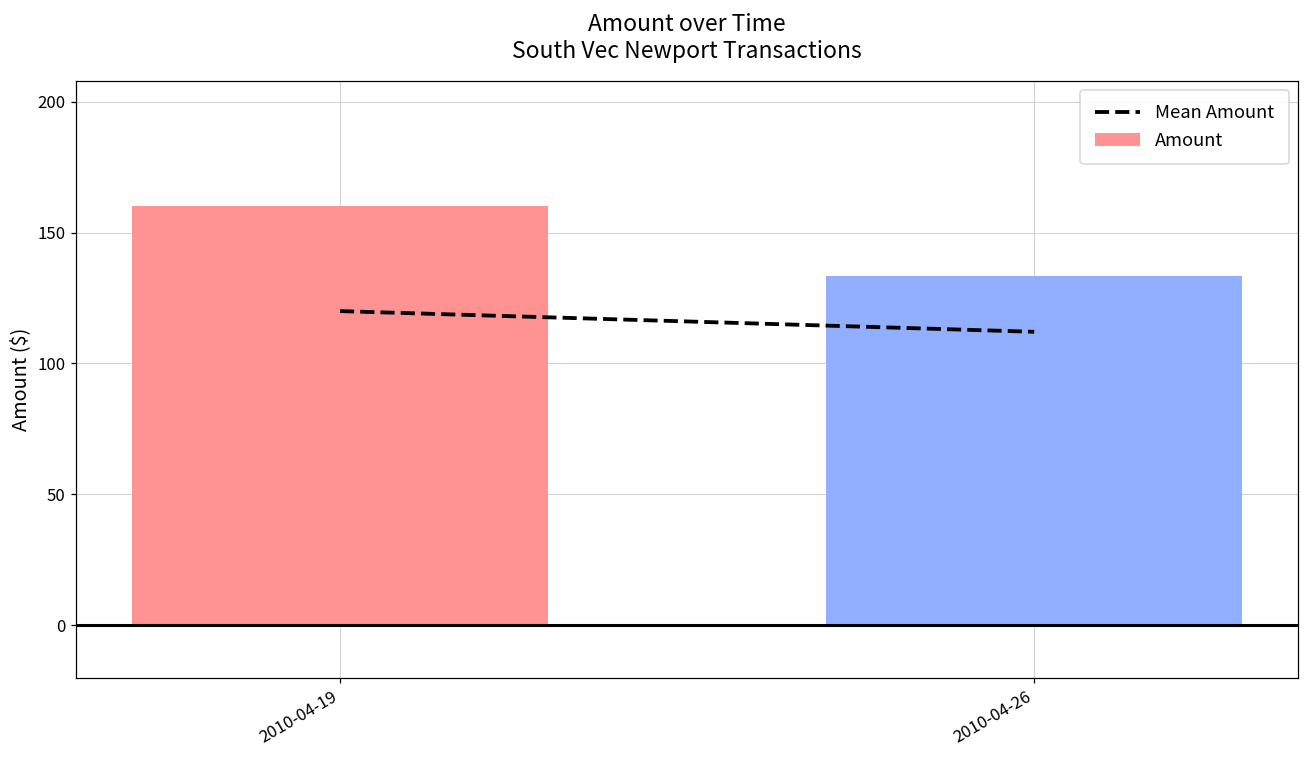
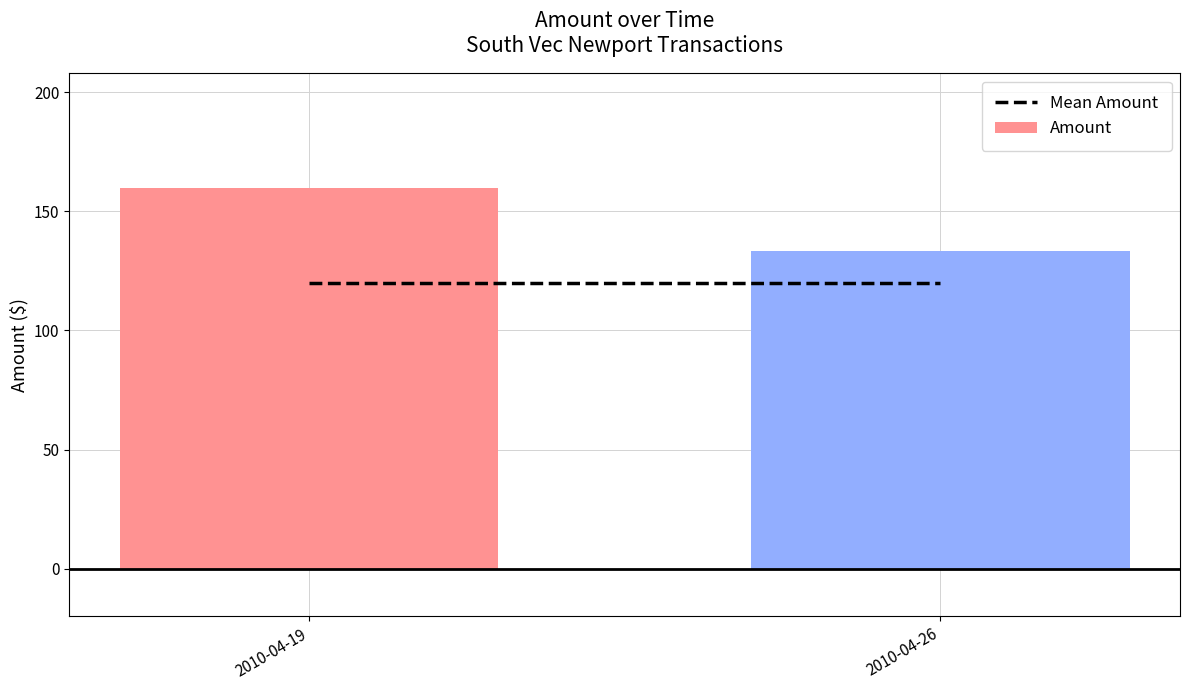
  {
    "Mean Amount": {
      "2010-04-19": 120,
-     "2010-04-26": 112
+     "2010-04-26": 120
    },
    "Amount": {
      "2010-04-19": 160,
      "2010-04-26": 134
    }
  }
